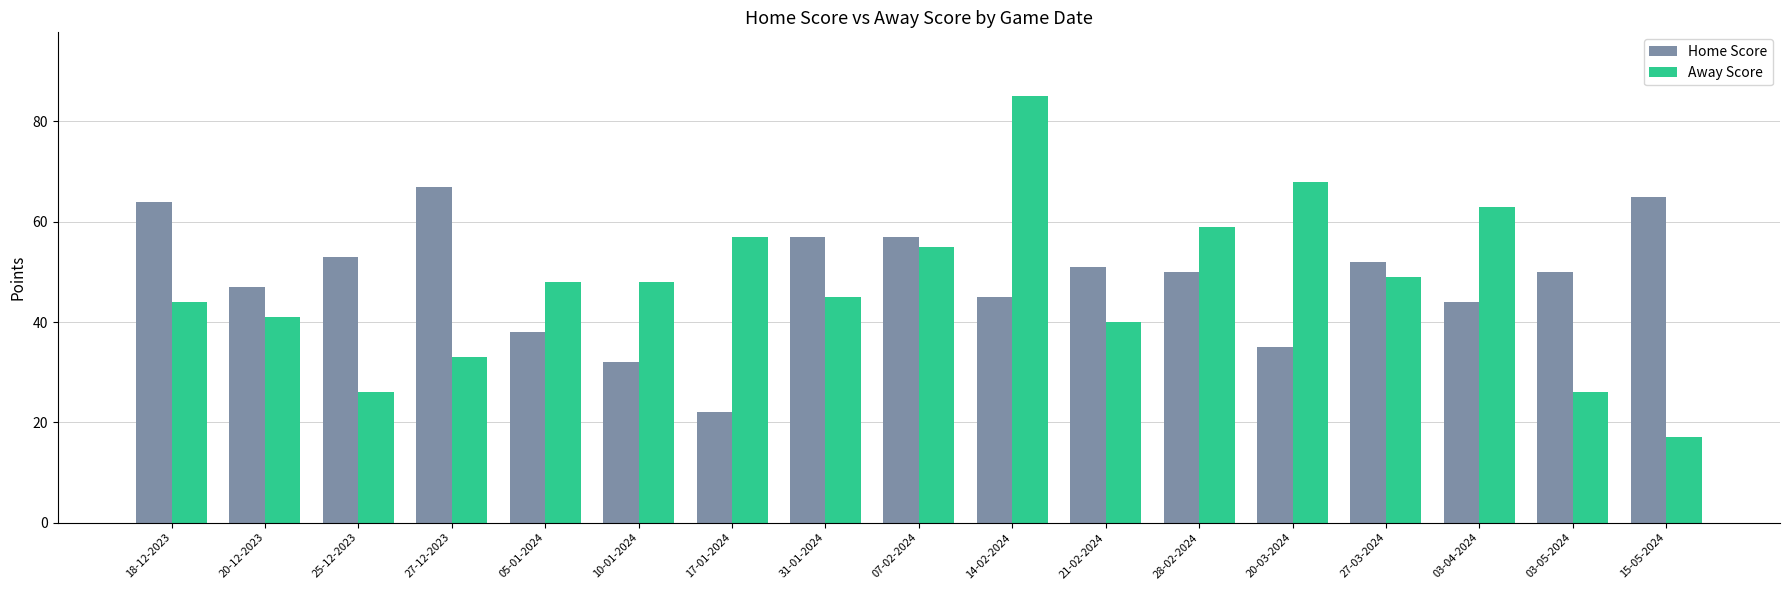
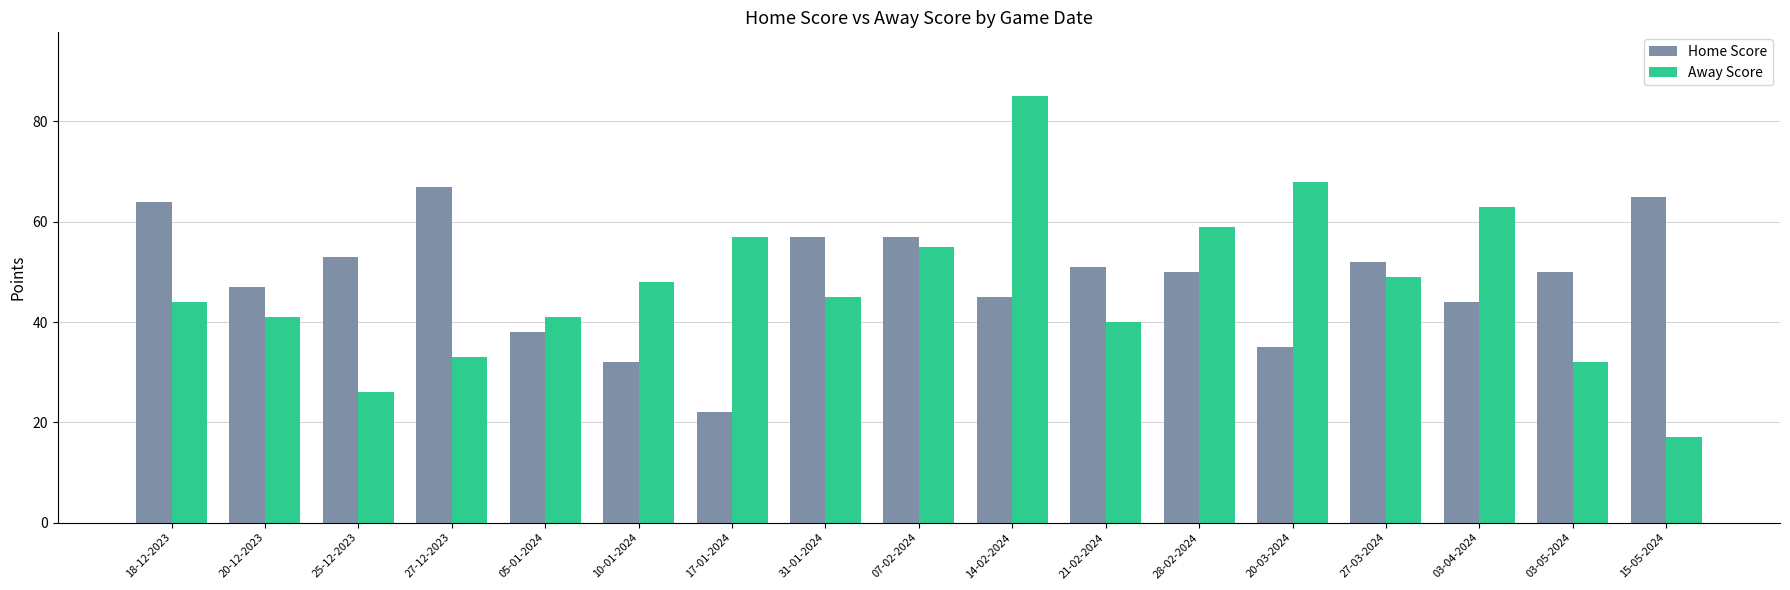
  {
    "Home Score": {
      "18-12-2023": 64,
      "20-12-2023": 47,
      "25-12-2023": 53,
      "27-12-2023": 67,
      "05-01-2024": 38,
      "10-01-2024": 32,
      "17-01-2024": 22,
      "31-01-2024": 57,
      "07-02-2024": 57,
      "14-02-2024": 45,
      "21-02-2024": 51,
      "28-02-2024": 50,
      "20-03-2024": 35,
      "27-03-2024": 52,
      "03-04-2024": 44,
      "03-05-2024": 50,
      "15-05-2024": 65
    },
    "Away Score": {
      "18-12-2023": 44,
      "20-12-2023": 41,
      "25-12-2023": 26,
      "27-12-2023": 33,
-     "05-01-2024": 48,
+     "05-01-2024": 41,
      "10-01-2024": 48,
      "17-01-2024": 57,
      "31-01-2024": 45,
      "07-02-2024": 55,
      "14-02-2024": 85,
      "21-02-2024": 40,
      "28-02-2024": 59,
      "20-03-2024": 68,
      "27-03-2024": 49,
      "03-04-2024": 63,
-     "03-05-2024": 26,
+     "03-05-2024": 32,
      "15-05-2024": 17
    }
  }
